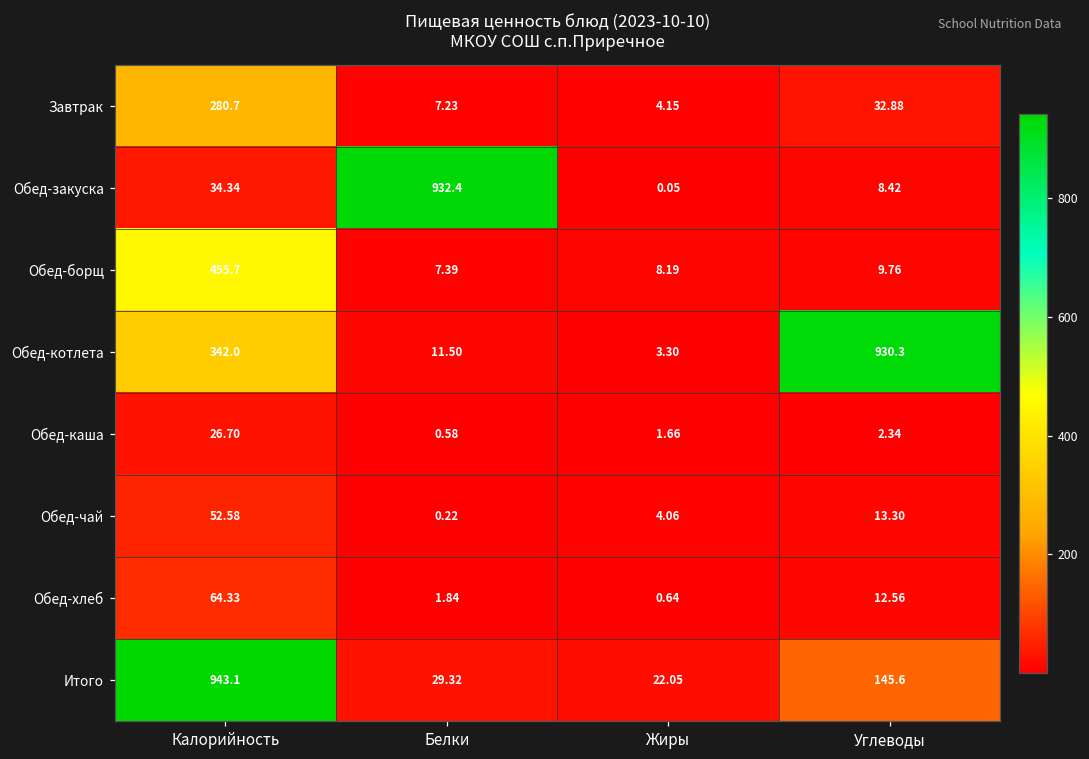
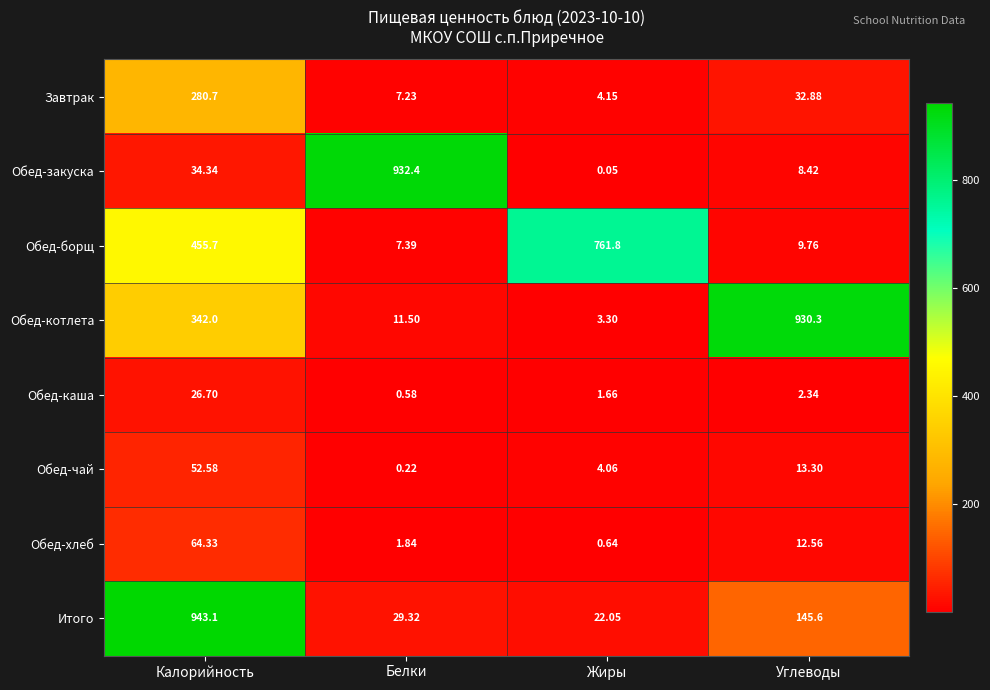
  {
    "Завтрак": {
      "Калорийность": 280.7,
      "Белки": 7.23,
      "Жиры": 4.15,
      "Углеводы": 32.88
    },
    "Обед-закуска": {
      "Калорийность": 34.34,
      "Белки": 932.4,
      "Жиры": 0.05,
      "Углеводы": 8.42
    },
    "Обед-борщ": {
      "Калорийность": 455.7,
      "Белки": 7.39,
-     "Жиры": 8.19,
+     "Жиры": 761.8,
      "Углеводы": 9.76
    },
    "Обед-котлета": {
      "Калорийность": 342.0,
      "Белки": 11.50,
      "Жиры": 3.30,
      "Углеводы": 930.3
    },
    "Обед-каша": {
      "Калорийность": 26.70,
      "Белки": 0.58,
      "Жиры": 1.66,
      "Углеводы": 2.34
    },
    "Обед-чай": {
      "Калорийность": 52.58,
      "Белки": 0.22,
      "Жиры": 4.06,
      "Углеводы": 13.30
    },
    "Обед-хлеб": {
      "Калорийность": 64.33,
      "Белки": 1.84,
      "Жиры": 0.64,
      "Углеводы": 12.56
    },
    "Итого": {
      "Калорийность": 943.1,
      "Белки": 29.32,
      "Жиры": 22.05,
      "Углеводы": 145.6
    }
  }
